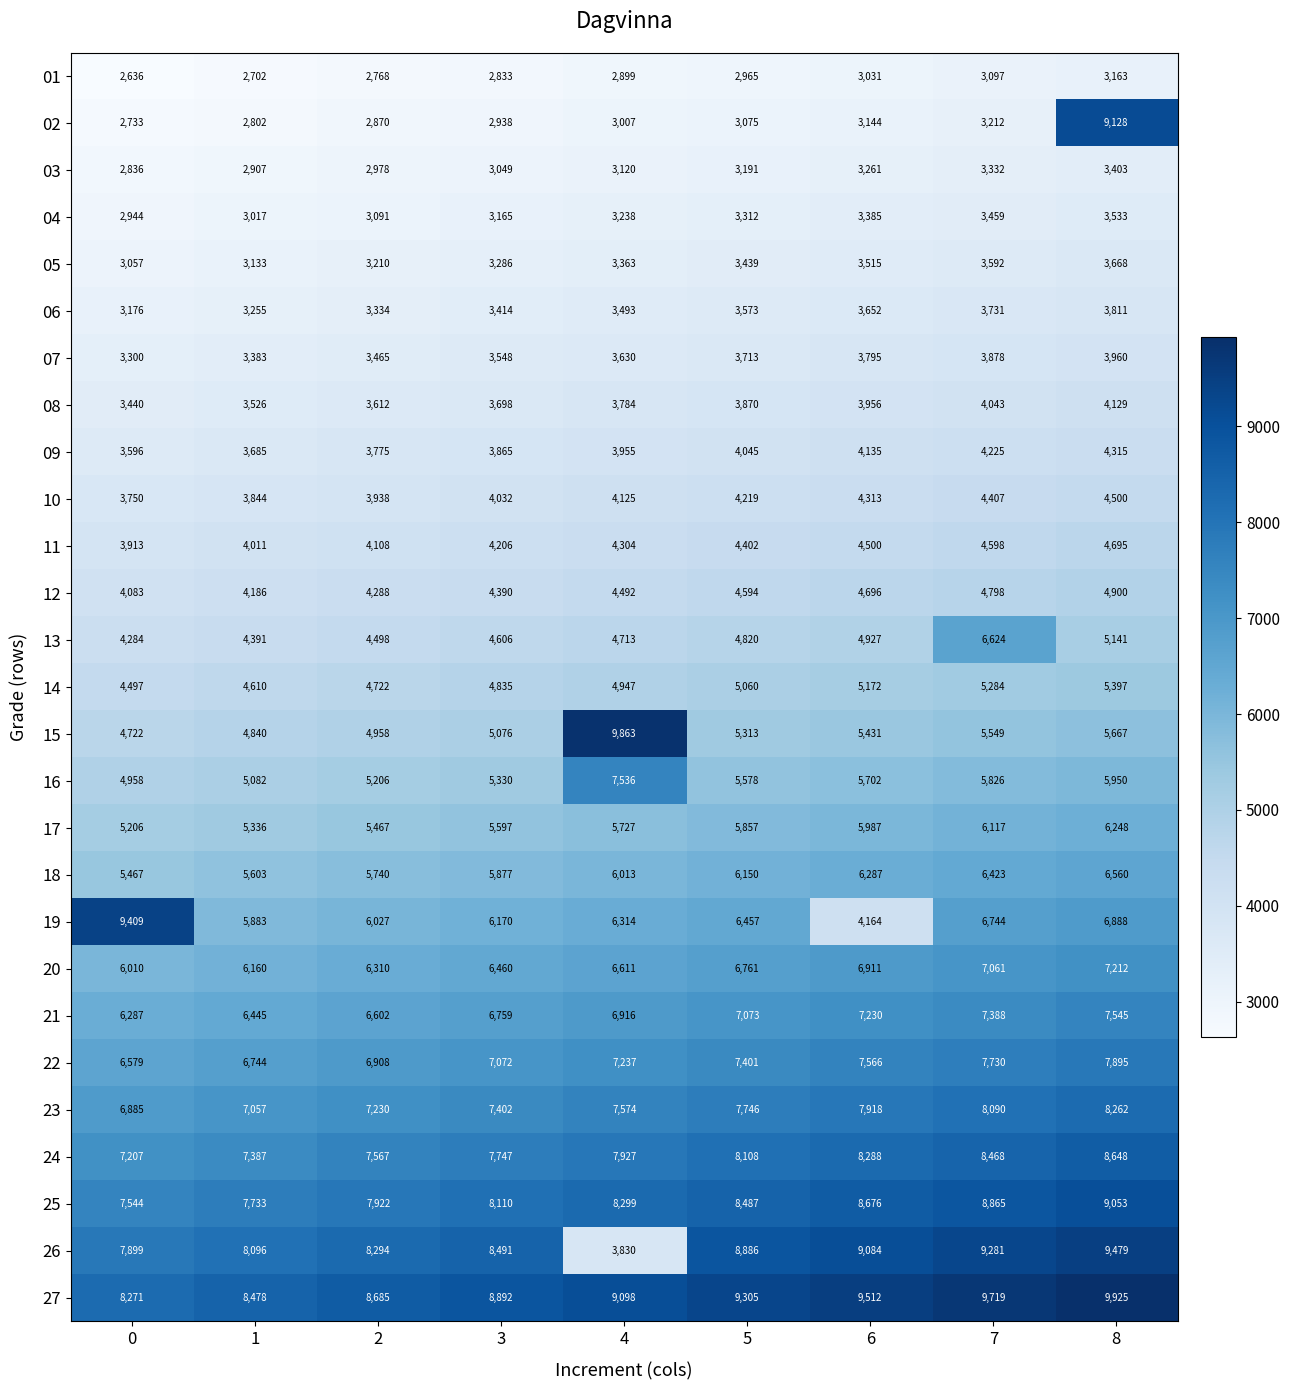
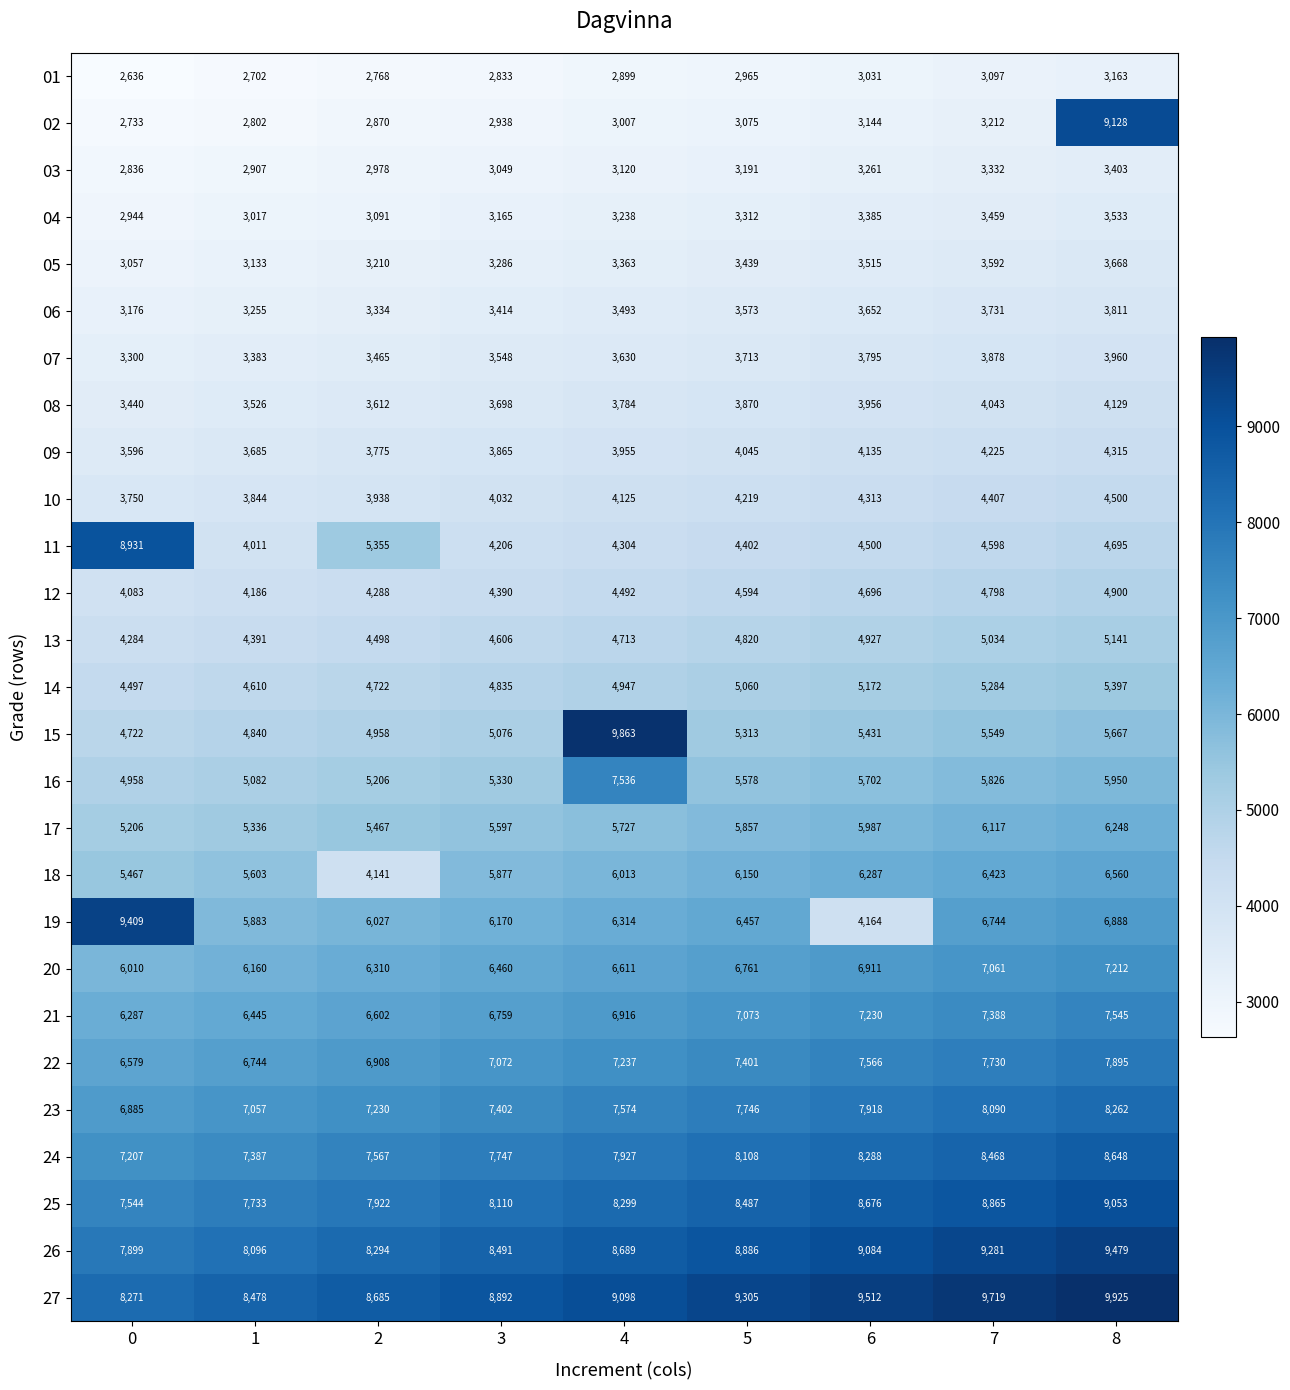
  {
    "11": {
-     "0": "3,913",
+     "0": "8,931",
      "1": "4,011",
-     "2": "4,108",
+     "2": "5,355",
      "3": "4,206",
      "4": "4,304",
      "5": "4,402",
      "6": "4,500",
      "7": "4,598",
      "8": "4,695"
    },
    "13": {
      "0": "4,284",
      "1": "4,391",
      "2": "4,498",
      "3": "4,606",
      "4": "4,713",
      "5": "4,820",
      "6": "4,927",
-     "7": "6,624",
+     "7": "5,034",
      "8": "5,141"
    },
    "18": {
      "0": "5,467",
      "1": "5,603",
-     "2": "5,740",
+     "2": "4,141",
      "3": "5,877",
      "4": "6,013",
      "5": "6,150",
      "6": "6,287",
      "7": "6,423",
      "8": "6,560"
    },
    "26": {
      "0": "7,899",
      "1": "8,096",
      "2": "8,294",
      "3": "8,491",
-     "4": "3,830",
+     "4": "8,689",
      "5": "8,886",
      "6": "9,084",
      "7": "9,281",
      "8": "9,479"
    }
  }
